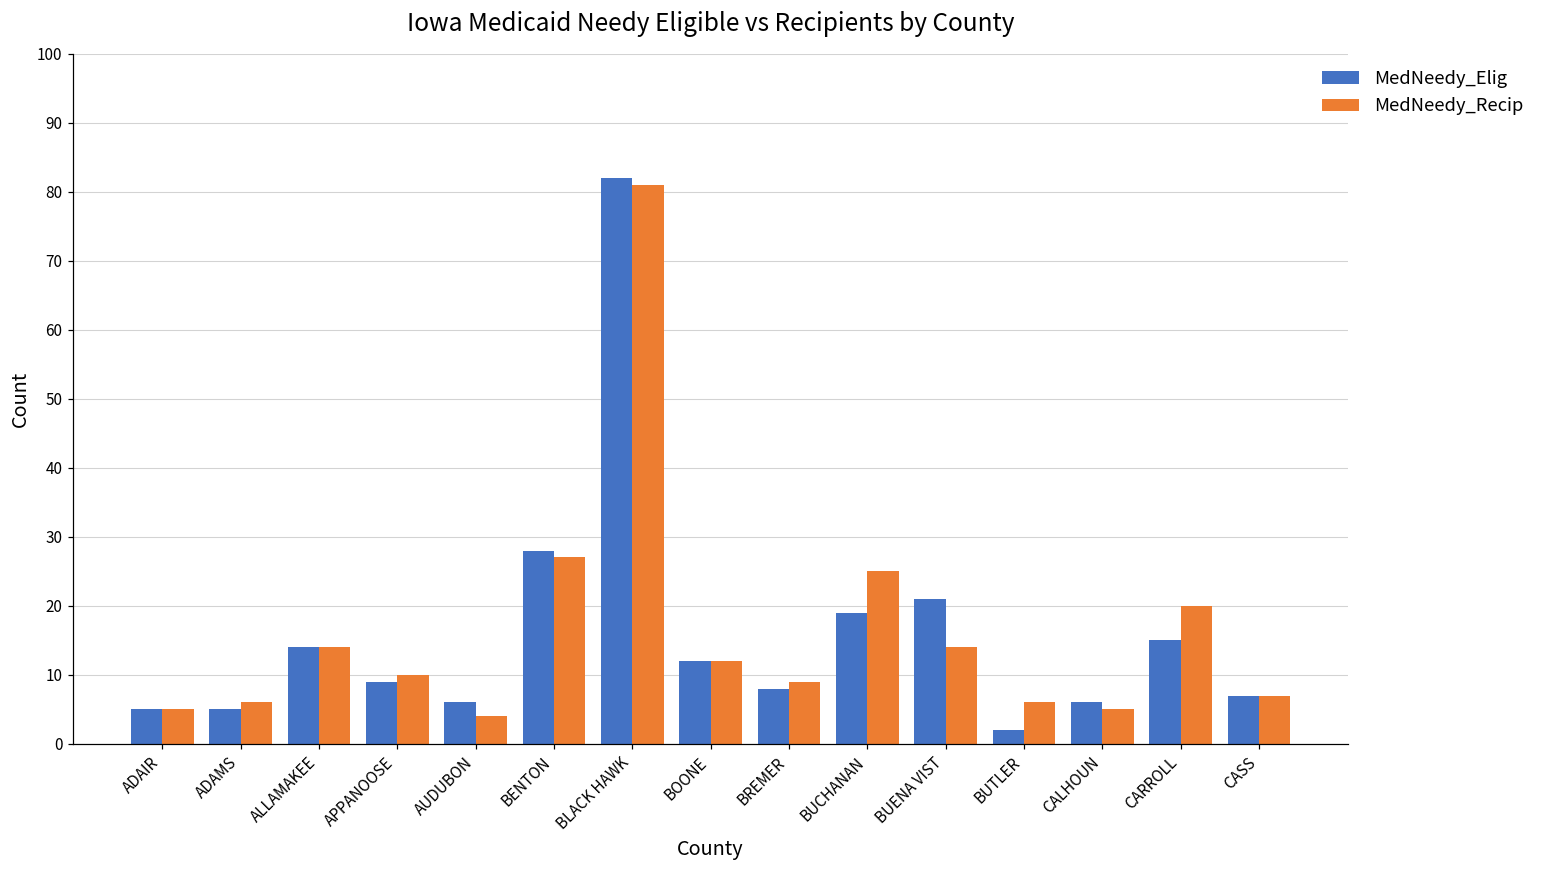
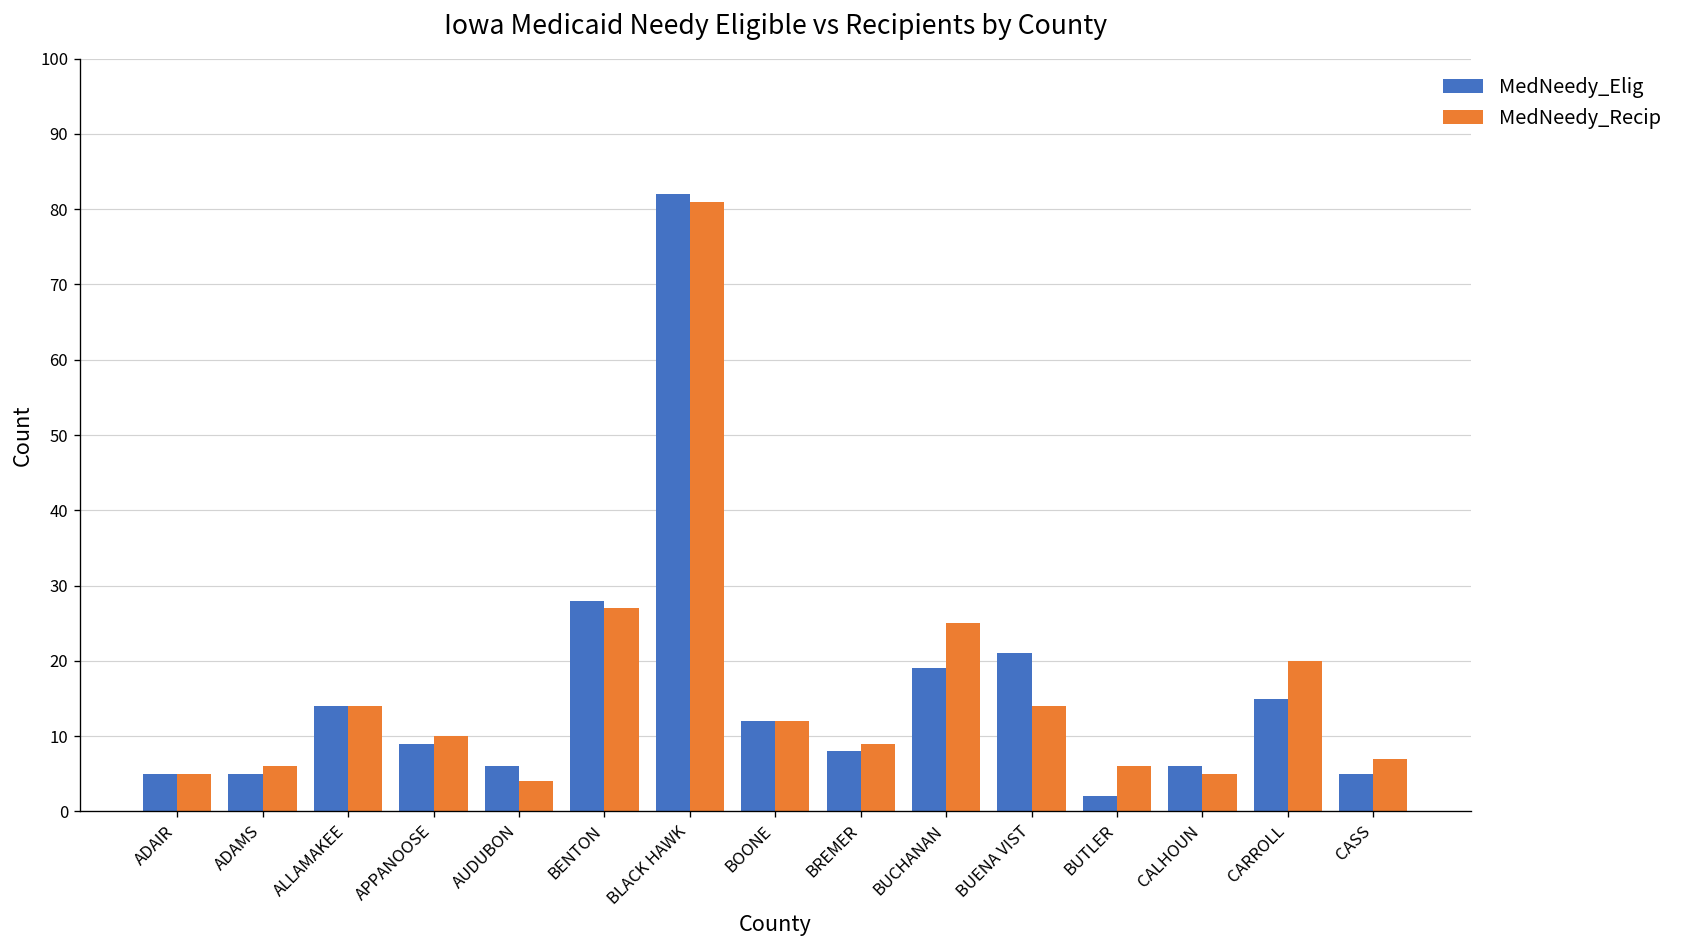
  {
    "MedNeedy_Elig": {
      "ADAIR": 5,
      "ADAMS": 5,
      "ALLAMAKEE": 14,
      "APPANOOSE": 9,
      "AUDUBON": 6,
      "BENTON": 28,
      "BLACK HAWK": 82,
      "BOONE": 12,
      "BREMER": 8,
      "BUCHANAN": 19,
      "BUENA VIST": 21,
      "BUTLER": 2,
      "CALHOUN": 6,
      "CARROLL": 15,
-     "CASS": 7
+     "CASS": 5
    },
    "MedNeedy_Recip": {
      "ADAIR": 5,
      "ADAMS": 6,
      "ALLAMAKEE": 14,
      "APPANOOSE": 10,
      "AUDUBON": 4,
      "BENTON": 27,
      "BLACK HAWK": 81,
      "BOONE": 12,
      "BREMER": 9,
      "BUCHANAN": 25,
      "BUENA VIST": 14,
      "BUTLER": 6,
      "CALHOUN": 5,
      "CARROLL": 20,
      "CASS": 7
    }
  }
